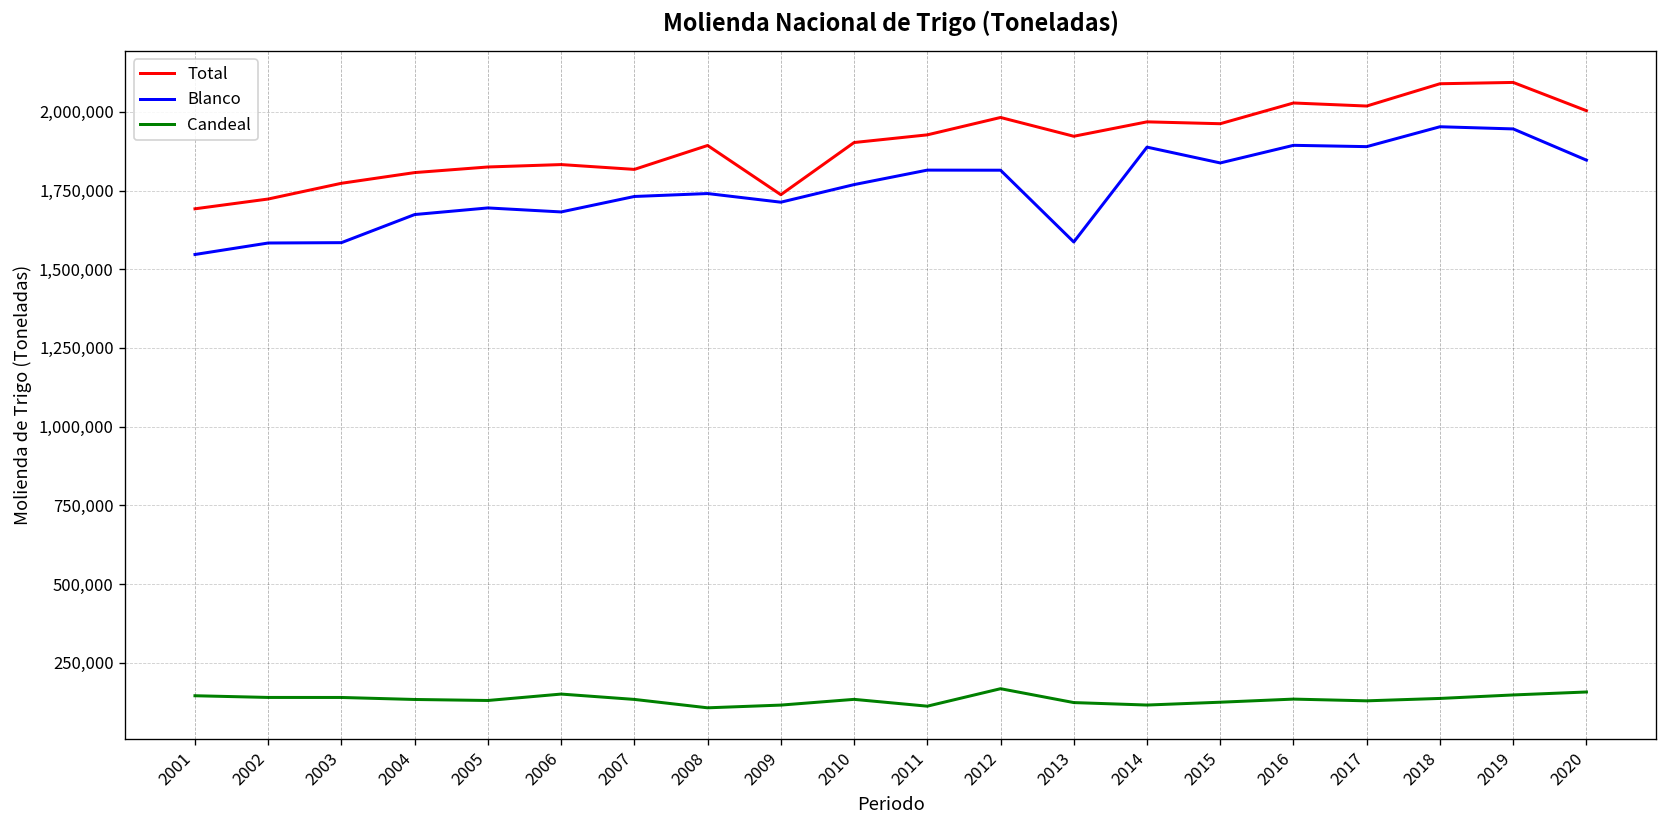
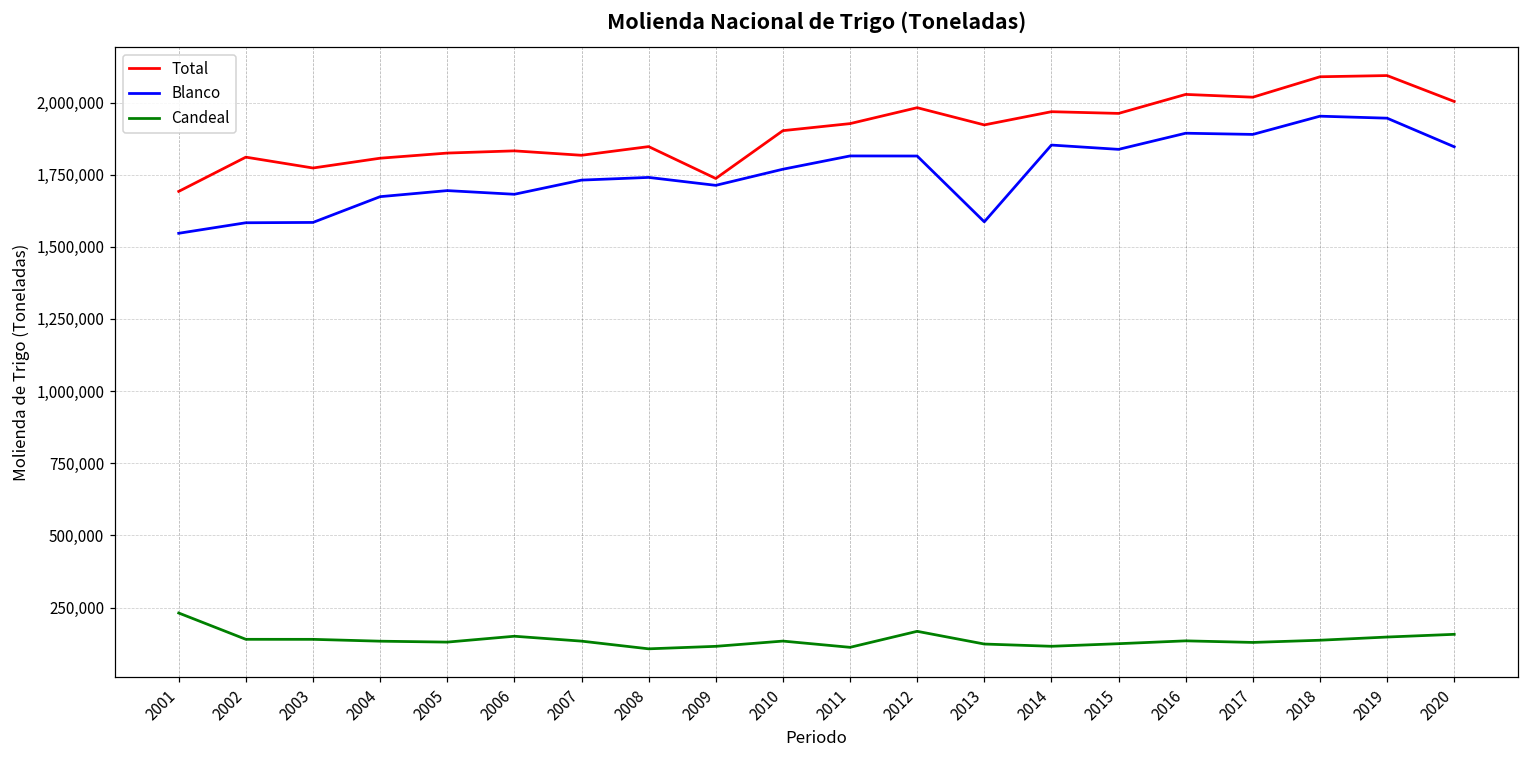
  {
    "Total": {
      "2001": "1,690,000",
-     "2002": "1,720,000",
+     "2002": "1,810,000",
      "2003": "1,770,000",
      "2004": "1,810,000",
      "2005": "1,820,000",
      "2006": "1,830,000",
      "2007": "1,820,000",
-     "2008": "1,890,000",
+     "2008": "1,850,000",
      "2009": "1,740,000",
      "2010": "1,900,000",
      "2011": "1,930,000",
      "2012": "1,980,000",
      "2013": "1,920,000",
      "2014": "1,970,000",
      "2015": "1,960,000",
      "2016": "2,030,000",
      "2017": "2,020,000",
      "2018": "2,090,000",
      "2019": "2,090,000",
      "2020": "2,000,000"
    },
    "Blanco": {
      "2001": "1,550,000",
      "2002": "1,580,000",
      "2003": "1,580,000",
      "2004": "1,670,000",
      "2005": "1,690,000",
      "2006": "1,680,000",
      "2007": "1,730,000",
      "2008": "1,740,000",
      "2009": "1,710,000",
      "2010": "1,770,000",
      "2011": "1,810,000",
      "2012": "1,810,000",
      "2013": "1,590,000",
-     "2014": "1,890,000",
+     "2014": "1,850,000",
      "2015": "1,840,000",
      "2016": "1,890,000",
      "2017": "1,890,000",
      "2018": "1,950,000",
      "2019": "1,950,000",
      "2020": "1,850,000"
    },
    "Candeal": {
-     "2001": "150,000",
+     "2001": "230,000",
      "2002": "140,000",
      "2003": "140,000",
      "2004": "130,000",
      "2005": "130,000",
      "2006": "150,000",
      "2007": "130,000",
      "2008": "110,000",
      "2009": "120,000",
      "2010": "130,000",
      "2011": "110,000",
      "2012": "170,000",
      "2013": "120,000",
      "2014": "120,000",
      "2015": "120,000",
      "2016": "130,000",
      "2017": "130,000",
      "2018": "140,000",
      "2019": "150,000",
      "2020": "160,000"
    }
  }
